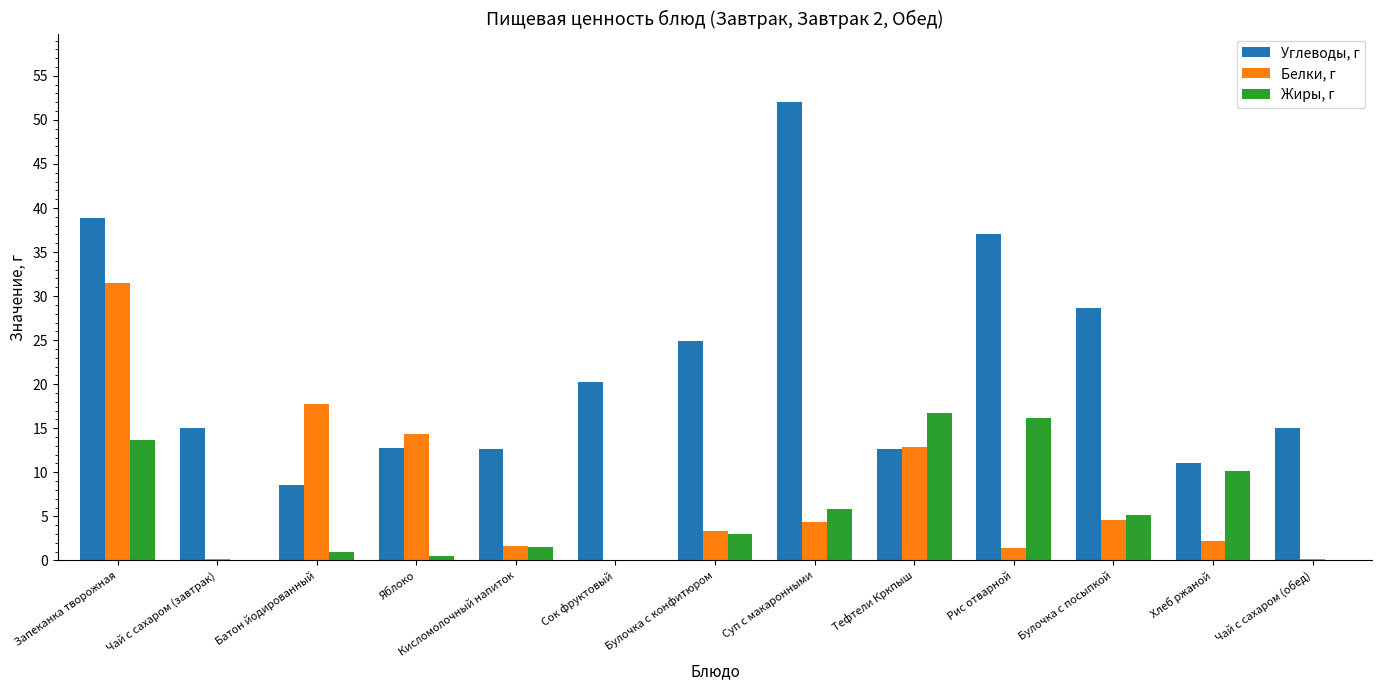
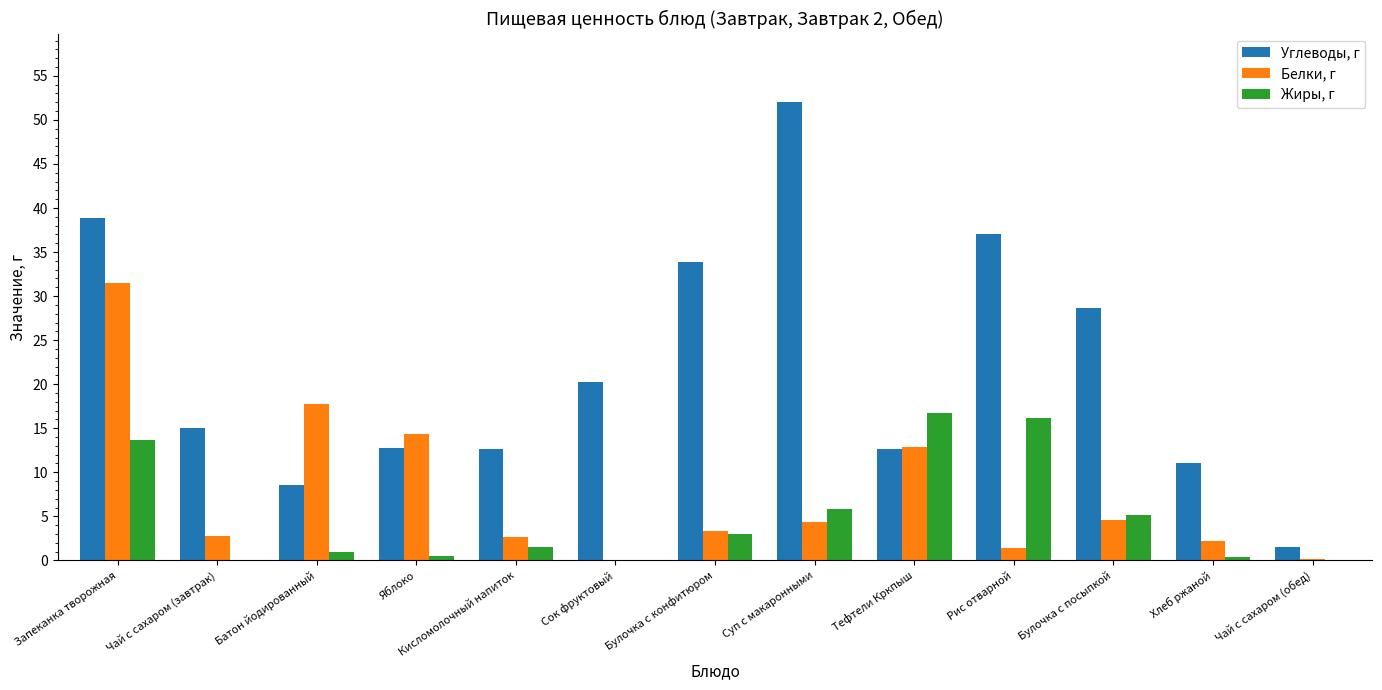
  {
    "Углеводы, г": {
      "Запеканка творожная": 39,
      "Чай с сахаром (завтрак)": 15,
      "Батон йодированный": 9,
      "Яблоко": 13,
      "Кисломолочный напиток": 13,
      "Сок фруктовый": 20,
-     "Булочка с конфитюром": 25,
+     "Булочка с конфитюром": 34,
      "Суп с макаронными": 52,
      "Тефтели Кркпыш": 13,
      "Рис отварной": 37,
      "Булочка с посыпкой": 29,
      "Хлеб ржаной": 11,
-     "Чай с сахаром (обед)": 15
+     "Чай с сахаром (обед)": 2
    },
    "Белки, г": {
      "Запеканка творожная": 32,
-     "Чай с сахаром (завтрак)": 0,
+     "Чай с сахаром (завтрак)": 3,
      "Батон йодированный": 18,
      "Яблоко": 14,
-     "Кисломолочный напиток": 2,
+     "Кисломолочный напиток": 3,
      "Сок фруктовый": 0,
      "Булочка с конфитюром": 3,
      "Суп с макаронными": 4,
      "Тефтели Кркпыш": 13,
      "Рис отварной": 1,
      "Булочка с посыпкой": 5,
      "Хлеб ржаной": 2
    },
    "Жиры, г": {
      "Запеканка творожная": 14,
      "Чай с сахаром (завтрак)": 0,
      "Батон йодированный": 1,
      "Яблоко": 1,
      "Кисломолочный напиток": 2,
      "Сок фруктовый": 0,
      "Булочка с конфитюром": 3,
      "Суп с макаронными": 6,
      "Тефтели Кркпыш": 17,
      "Рис отварной": 16,
      "Булочка с посыпкой": 5,
-     "Хлеб ржаной": 10,
+     "Хлеб ржаной": 0,
      "Чай с сахаром (обед)": 0
    }
  }
